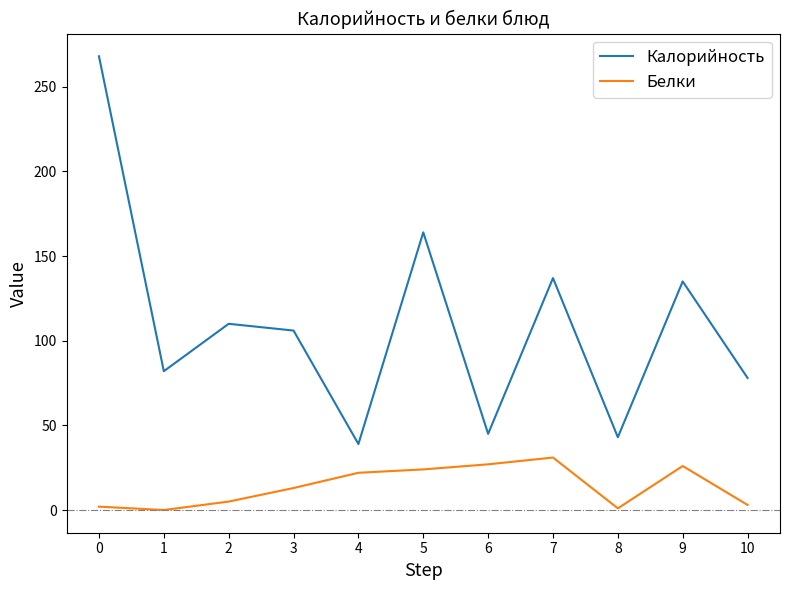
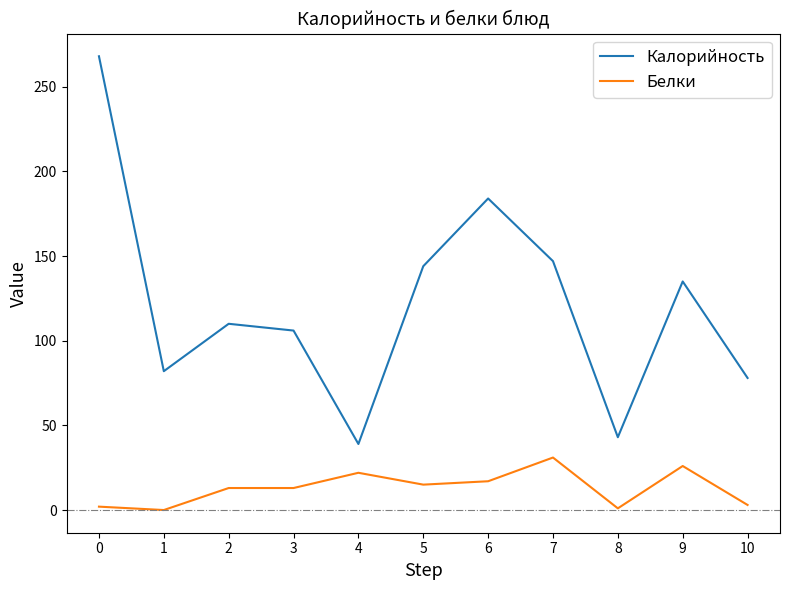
  {
    "Калорийность": {
      "0": 268,
      "1": 82,
      "2": 110,
      "3": 106,
      "4": 39,
-     "5": 164,
-     "6": 45,
-     "7": 137,
+     "5": 144,
+     "6": 184,
+     "7": 147,
      "8": 43,
      "9": 135,
      "10": 78
    },
    "Белки": {
      "0": 2,
      "1": 0,
-     "2": 5,
+     "2": 13,
      "3": 13,
      "4": 22,
-     "5": 24,
-     "6": 27,
+     "5": 15,
+     "6": 17,
      "7": 31,
      "8": 1,
      "9": 26,
      "10": 3
    }
  }
